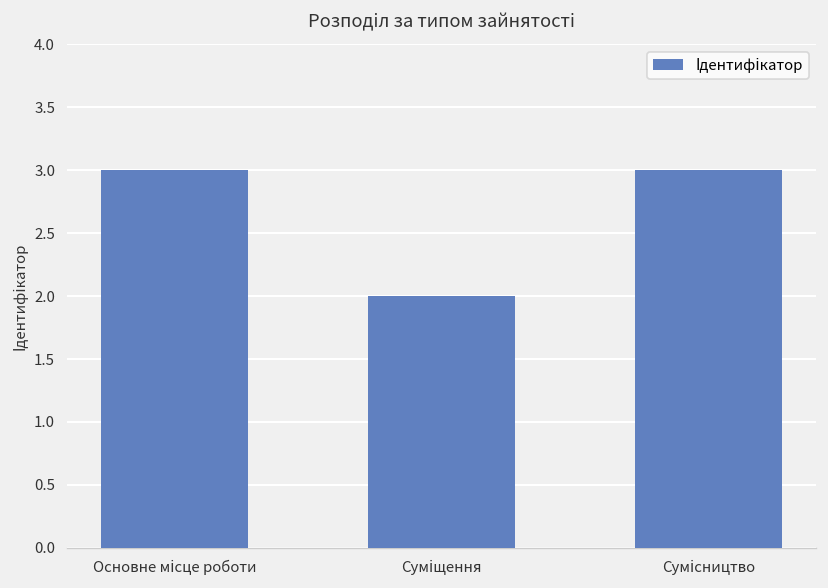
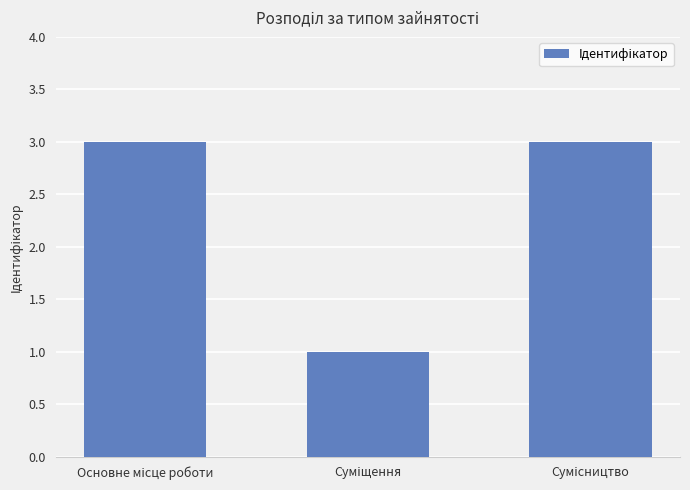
  {
    "Основне місце роботи": 3,
-   "Суміщення": 2,
+   "Суміщення": 1,
    "Сумісництво": 3
  }
